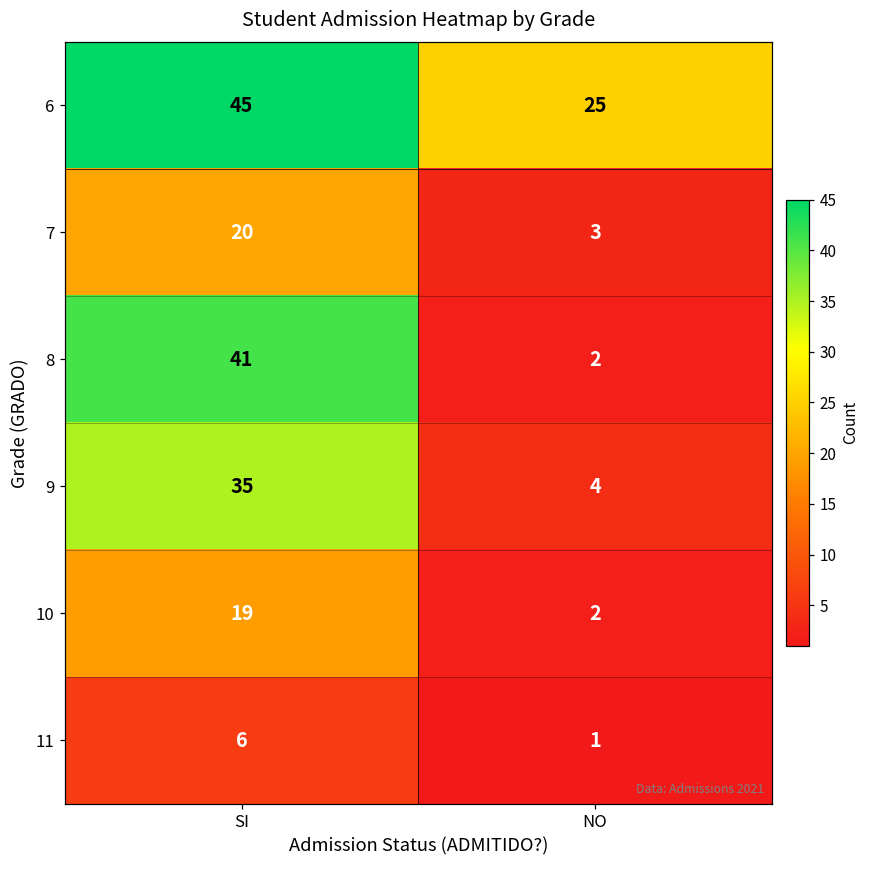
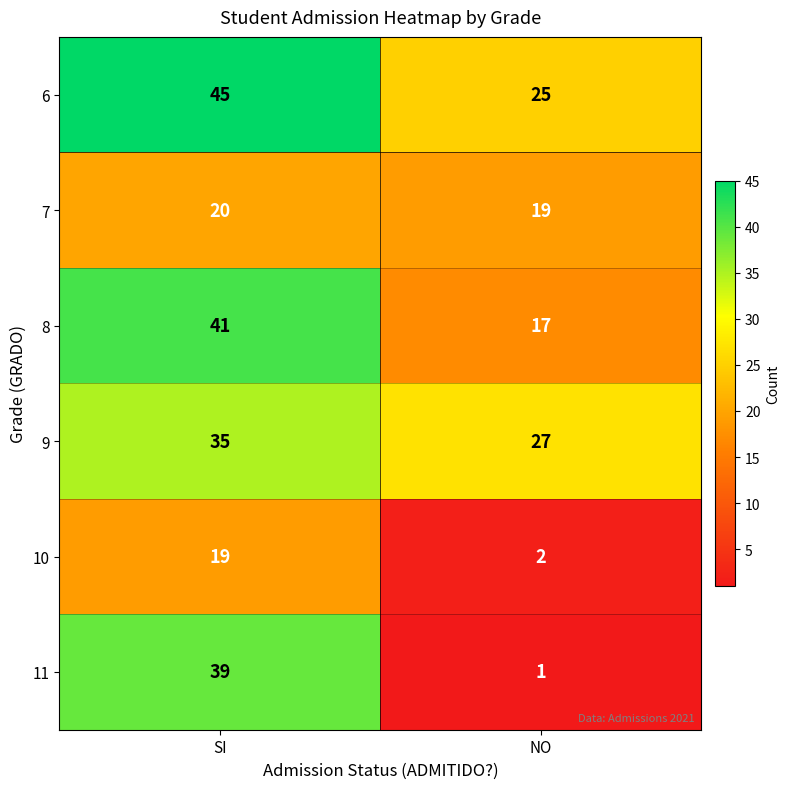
  {
    "6": {
      "SI": 45,
      "NO": 25
    },
    "7": {
      "SI": 20,
-     "NO": 3
+     "NO": 19
    },
    "8": {
      "SI": 41,
-     "NO": 2
+     "NO": 17
    },
    "9": {
      "SI": 35,
-     "NO": 4
+     "NO": 27
    },
    "10": {
      "SI": 19,
      "NO": 2
    },
    "11": {
-     "SI": 6
+     "SI": 39
    }
  }
